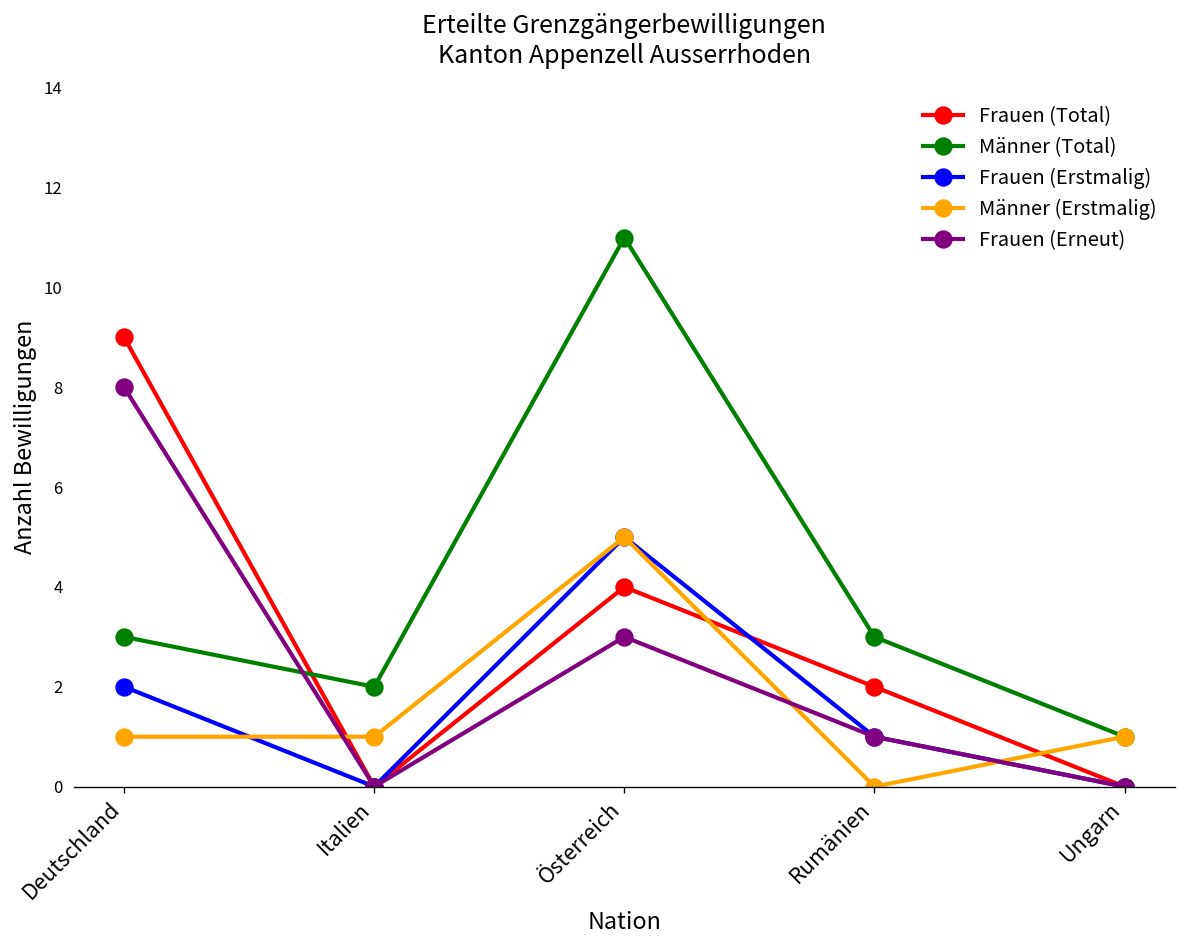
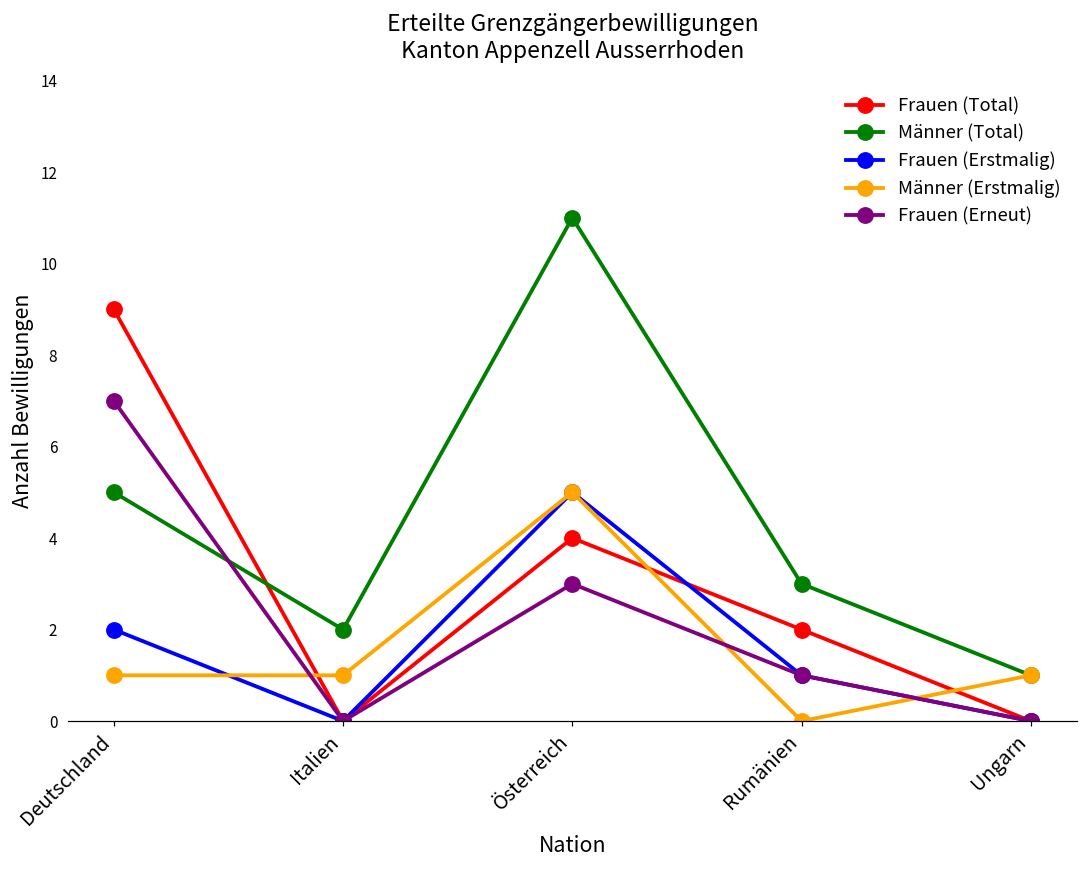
  {
    "Frauen (Total)": {
      "Deutschland": 9,
      "Österreich": 4,
      "Rumänien": 2
    },
    "Männer (Total)": {
-     "Deutschland": 3,
+     "Deutschland": 5,
      "Italien": 2,
      "Österreich": 11,
      "Rumänien": 3
    },
    "Frauen (Erstmalig)": {
      "Deutschland": 2
    },
    "Männer (Erstmalig)": {
      "Deutschland": 1,
      "Italien": 1,
      "Rumänien": 0
    },
    "Frauen (Erneut)": {
-     "Deutschland": 8,
+     "Deutschland": 7,
      "Österreich": 3
    }
  }
